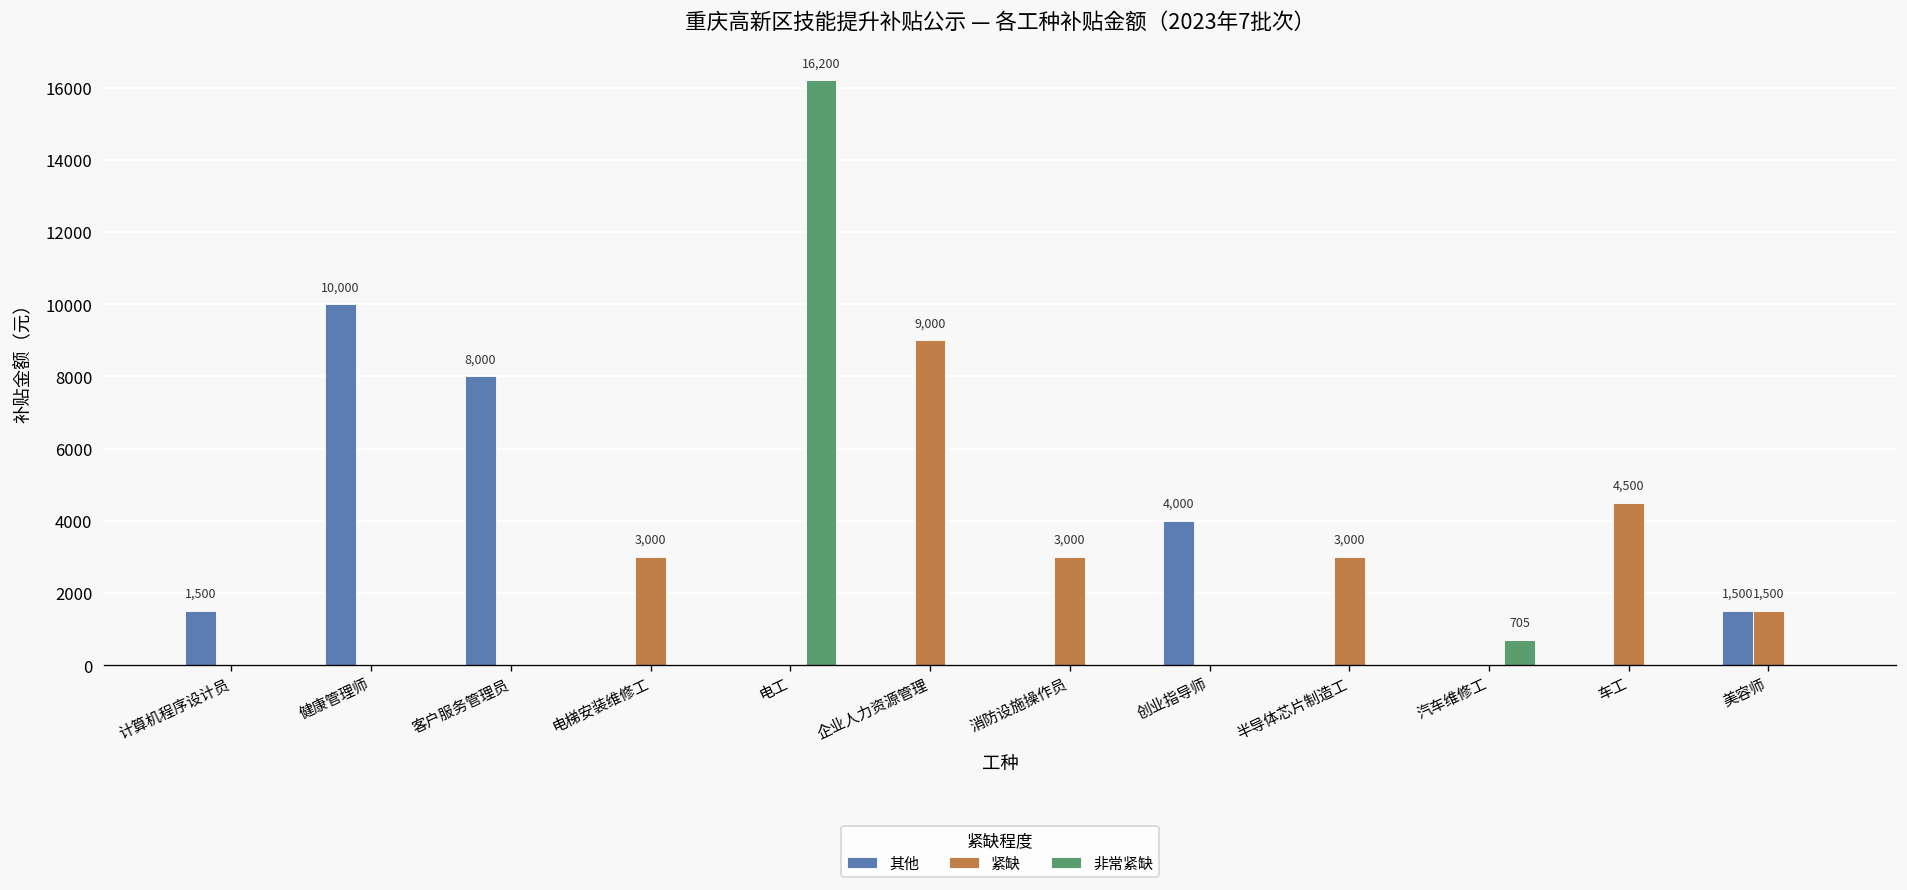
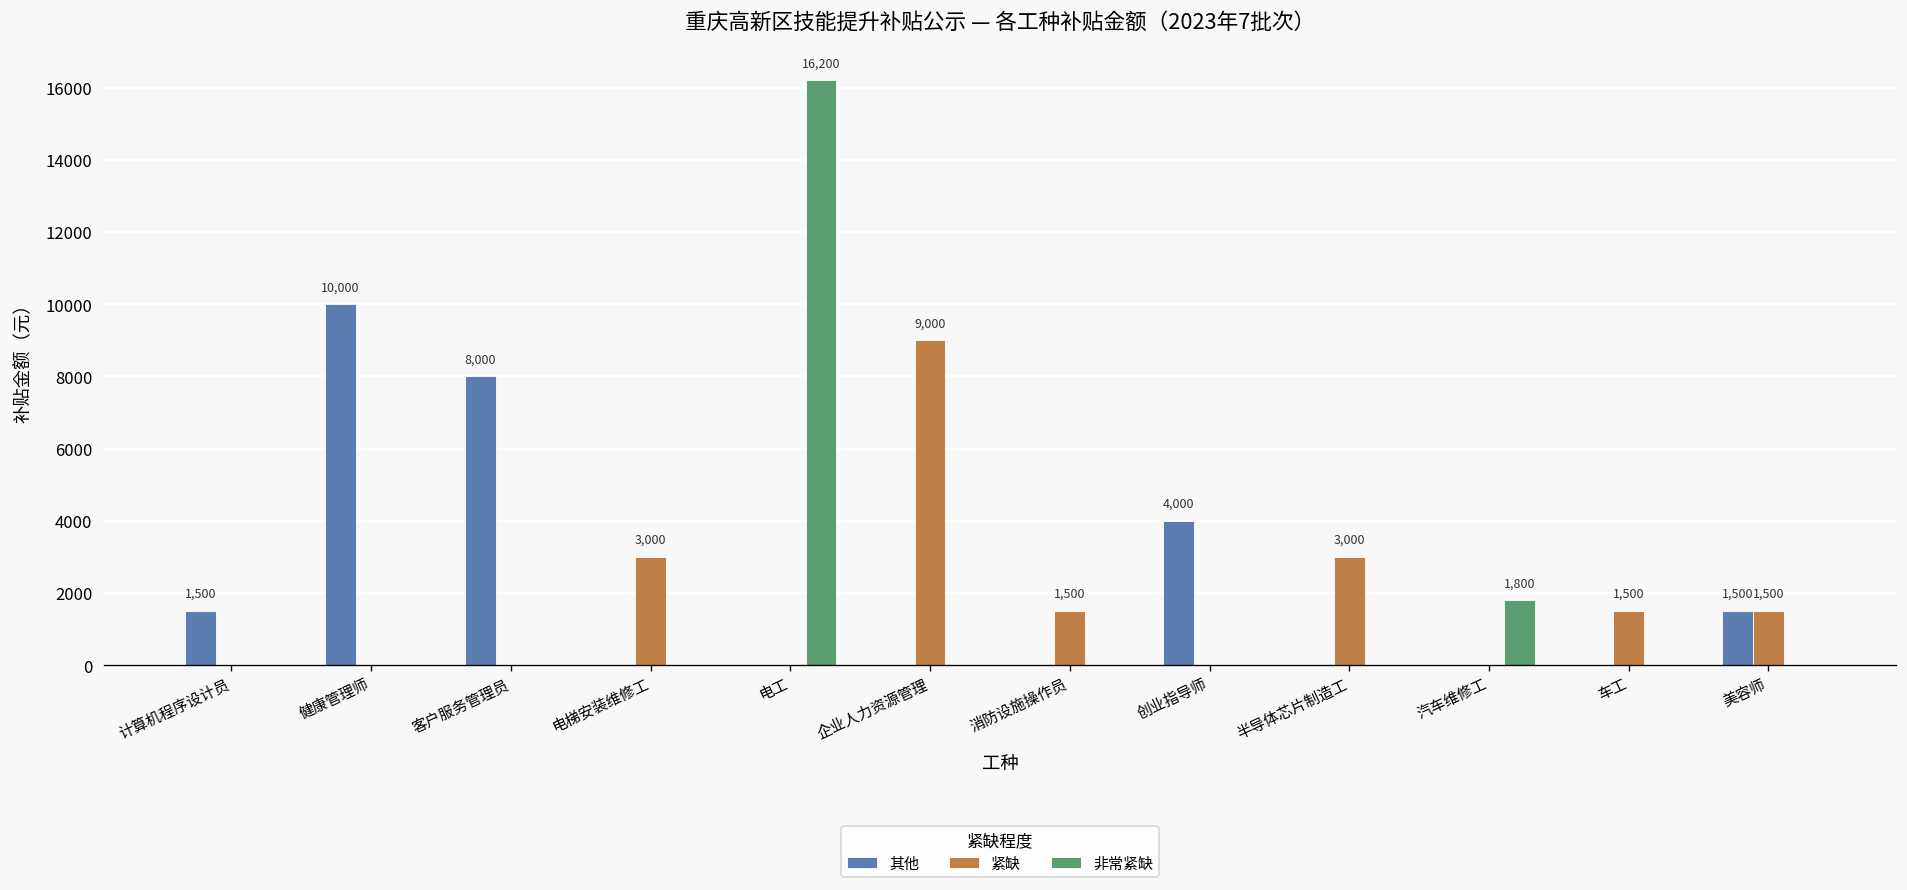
  {
    "其他": {
      "计算机程序设计员": "1,500",
      "健康管理师": "10,000",
      "客户服务管理员": "8,000",
      "创业指导师": "4,000",
      "美容师": "1,500"
    },
    "紧缺": {
      "电梯安装维修工": "3,000",
      "企业人力资源管理": "9,000",
-     "消防设施操作员": "3,000",
+     "消防设施操作员": "1,500",
      "半导体芯片制造工": "3,000",
-     "车工": "4,500",
+     "车工": "1,500",
      "美容师": "1,500"
    },
    "非常紧缺": {
      "电工": "16,200",
-     "汽车维修工": "705"
+     "汽车维修工": "1,800"
    }
  }
